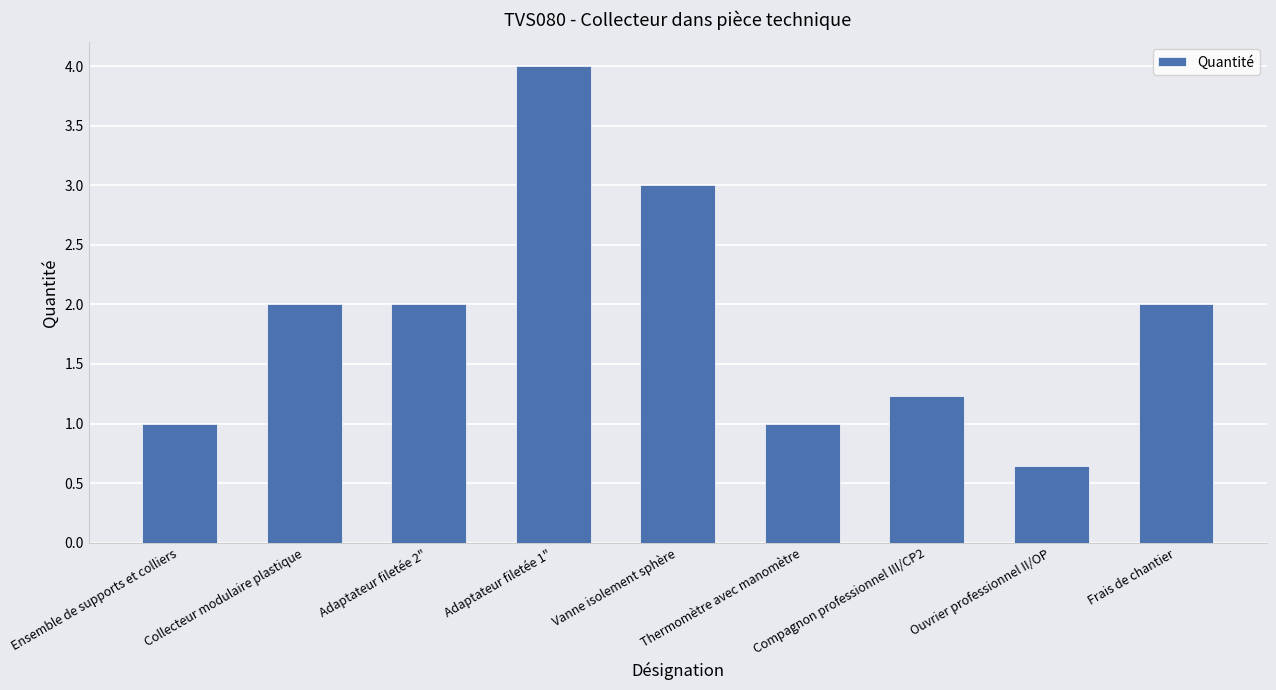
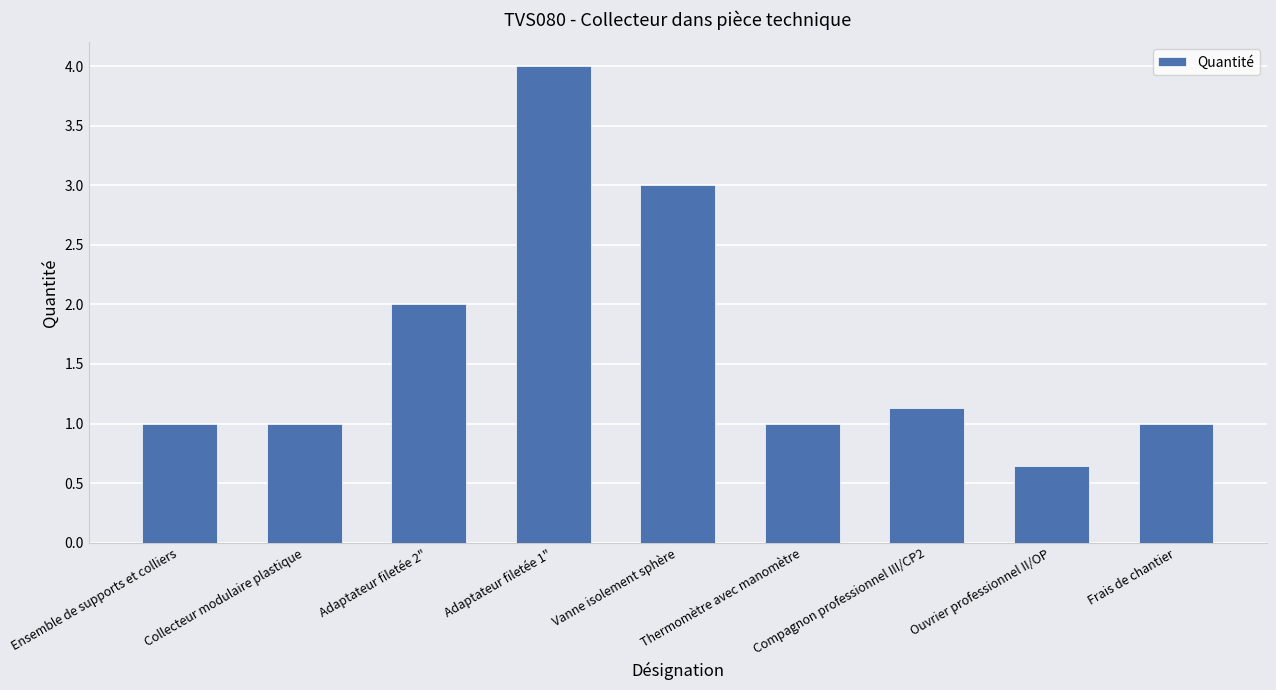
  {
    "Ensemble de supports et colliers": 1.00,
-   "Collecteur modulaire plastique": 2,
+   "Collecteur modulaire plastique": 1,
    "Adaptateur filetée 2\"": 2.00,
    "Adaptateur filetée 1\"": 4.00,
    "Vanne isolement sphère": 3.00,
    "Thermomètre avec manomètre": 1.00,
-   "Compagnon professionnel III/CP2": 1.23,
+   "Compagnon professionnel III/CP2": 1.13,
    "Ouvrier professionnel II/OP": 0.64,
-   "Frais de chantier": 2
+   "Frais de chantier": 1
  }
